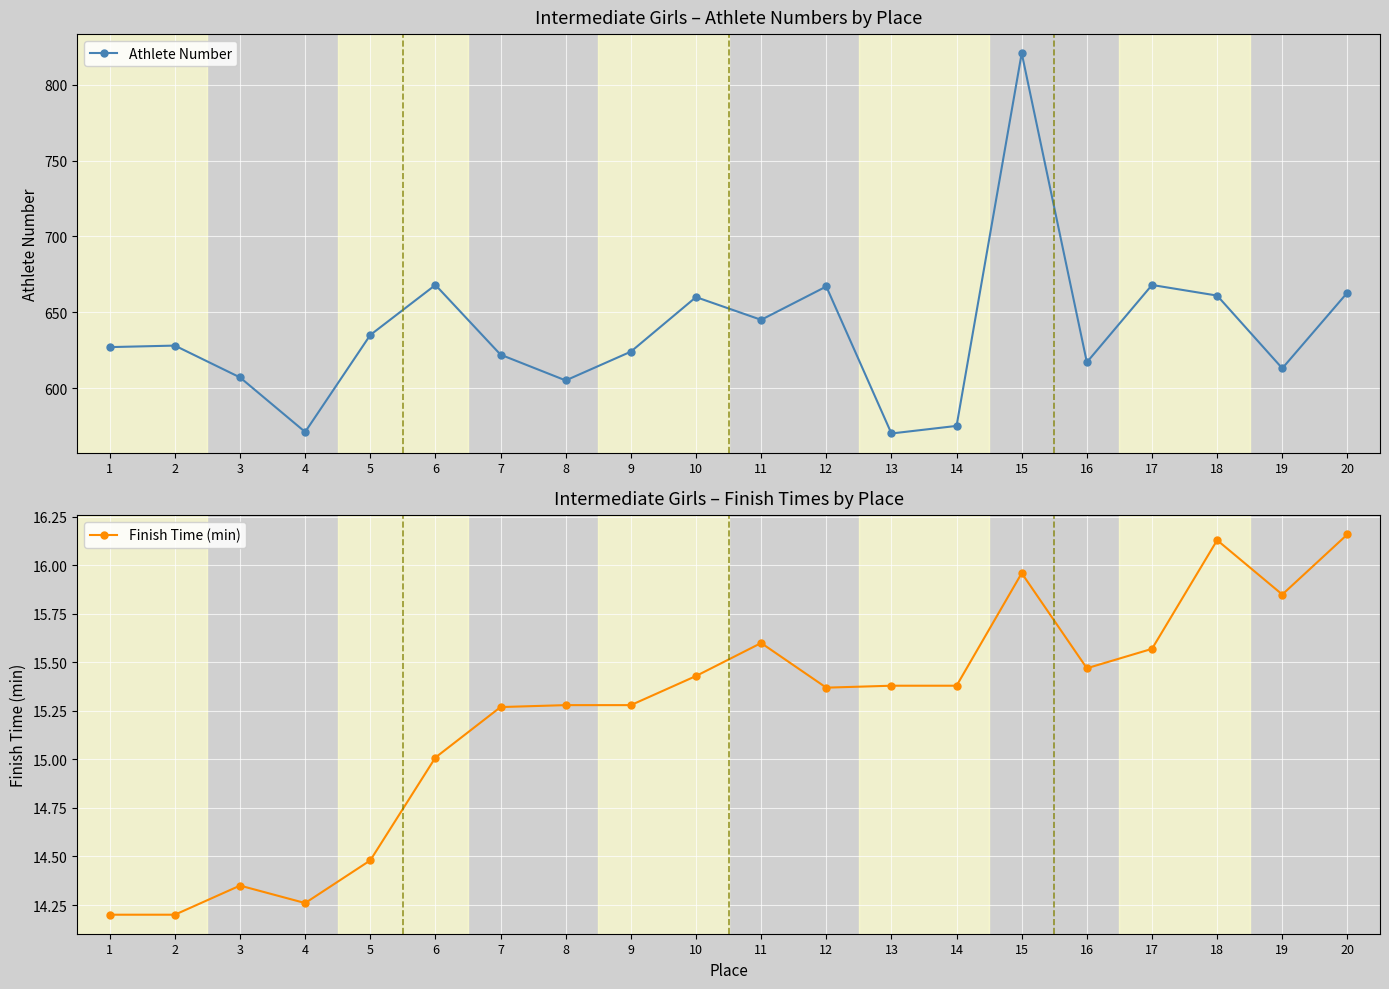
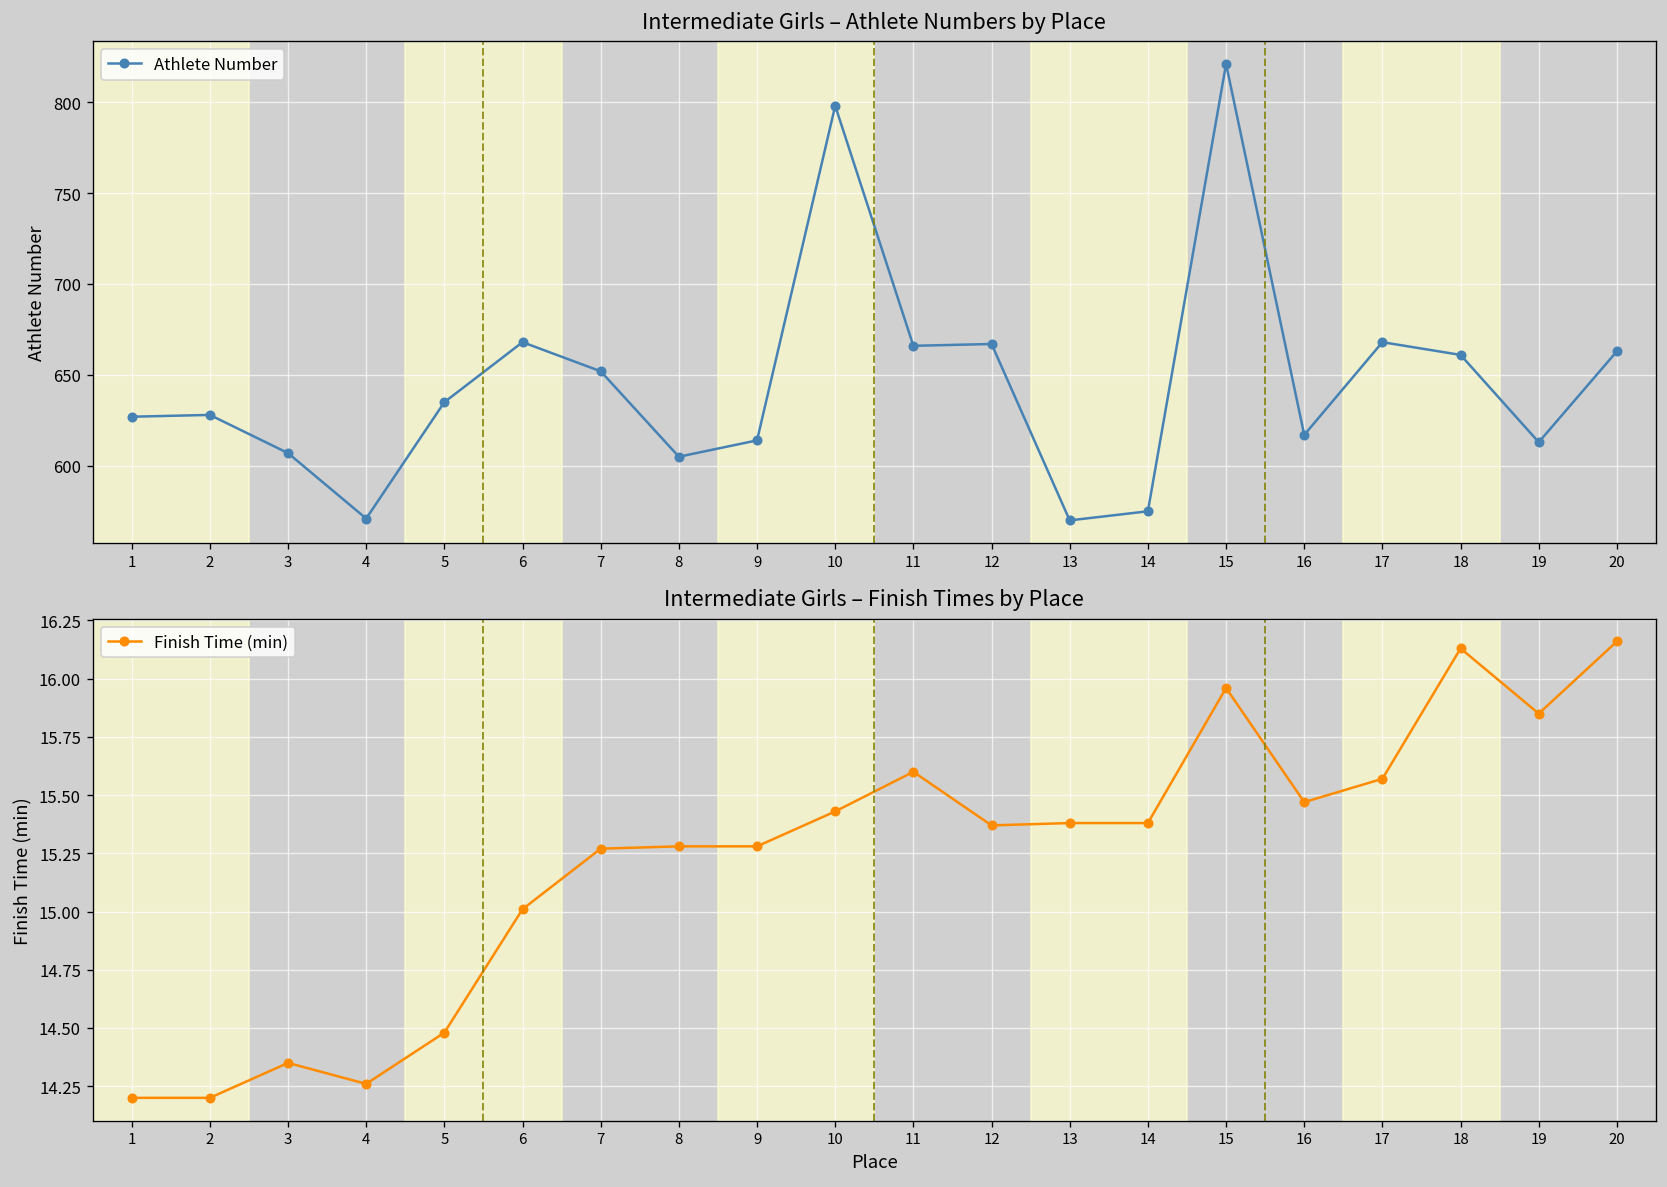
  {
    "Intermediate Girls – Athlete Numbers by Place": {
      "1": 627,
      "2": 628,
      "3": 607,
      "4": 571,
      "5": 635,
      "6": 668,
-     "7": 622,
+     "7": 652,
      "8": 605,
-     "9": 624,
-     "10": 660,
-     "11": 645,
+     "9": 614,
+     "10": 798,
+     "11": 666,
      "12": 667,
      "13": 570,
      "14": 575,
      "15": 821,
      "16": 617,
      "17": 668,
      "18": 661,
      "19": 613,
      "20": 663
    },
    "Intermediate Girls – Finish Times by Place": {
      "1": 14.20,
      "2": 14.20,
      "3": 14.35,
      "4": 14.26,
      "5": 14.48,
      "6": 15.01,
      "7": 15.27,
      "8": 15.28,
      "9": 15.28,
      "10": 15.43,
      "11": 15.60,
      "12": 15.37,
      "13": 15.38,
      "14": 15.38,
      "15": 15.96,
      "16": 15.47,
      "17": 15.57,
      "18": 16.13,
      "19": 15.85,
      "20": 16.16
    }
  }
